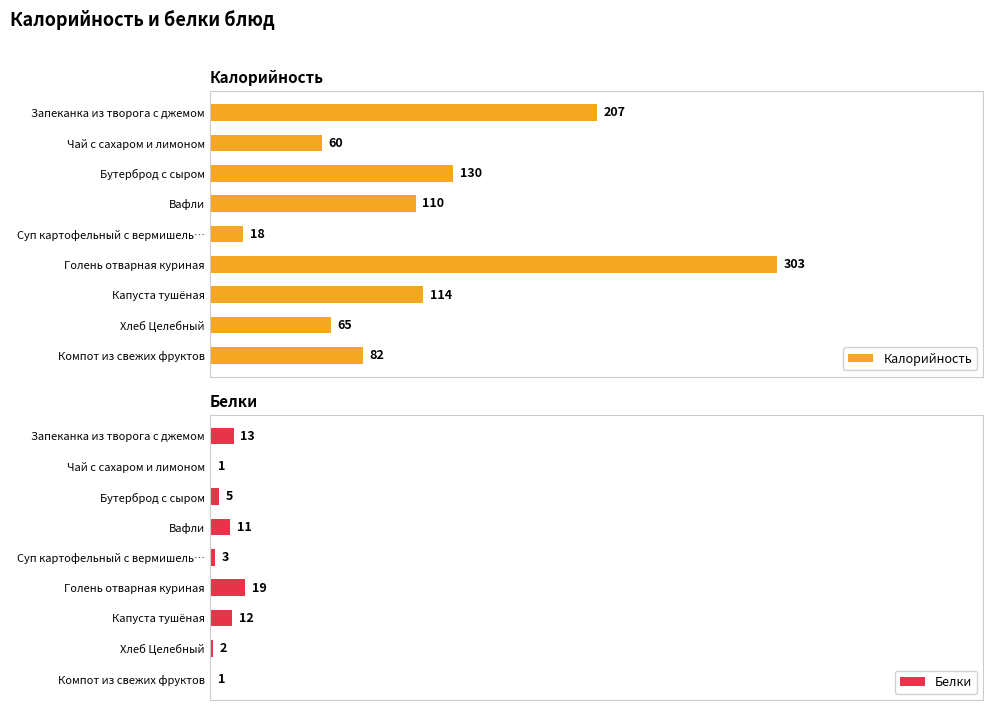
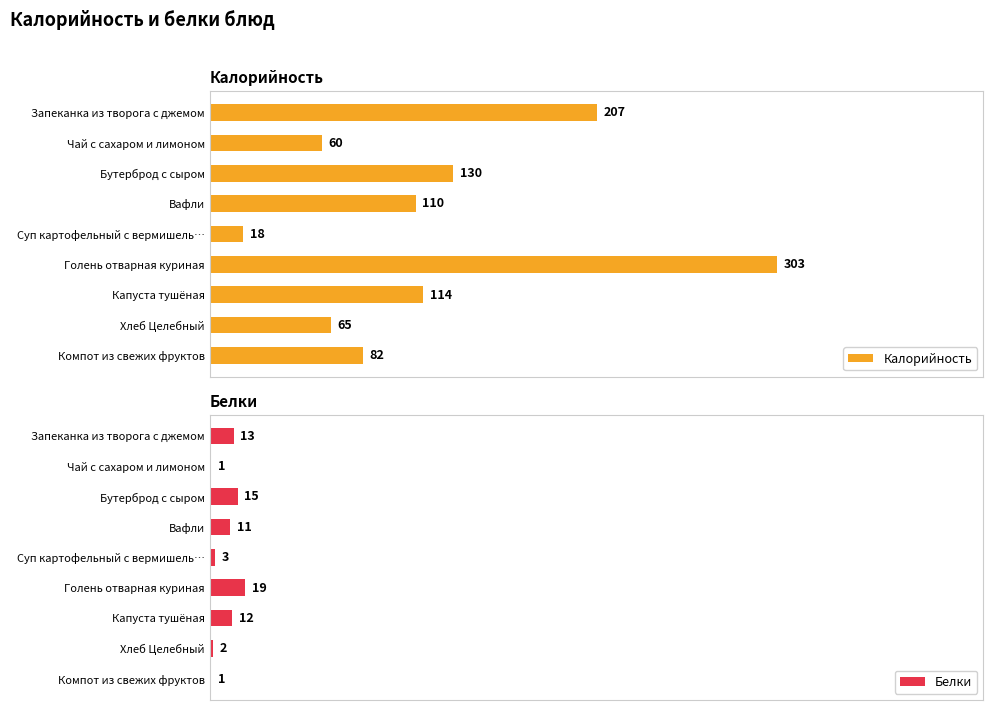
  {
    "Калорийность": {
      "Запеканка из творога с джемом": 207,
      "Чай с сахаром и лимоном": 60,
      "Бутерброд с сыром": 130,
      "Вафли": 110,
      "Суп картофельный с вермишель…": 18,
      "Голень отварная куриная": 303,
      "Капуста тушёная": 114,
      "Хлеб Целебный": 65,
      "Компот из свежих фруктов": 82
    },
    "Белки": {
      "Запеканка из творога с джемом": 13,
      "Чай с сахаром и лимоном": 1,
-     "Бутерброд с сыром": 5,
+     "Бутерброд с сыром": 15,
      "Вафли": 11,
      "Суп картофельный с вермишель…": 3,
      "Голень отварная куриная": 19,
      "Капуста тушёная": 12,
      "Хлеб Целебный": 2,
      "Компот из свежих фруктов": 1
    }
  }
